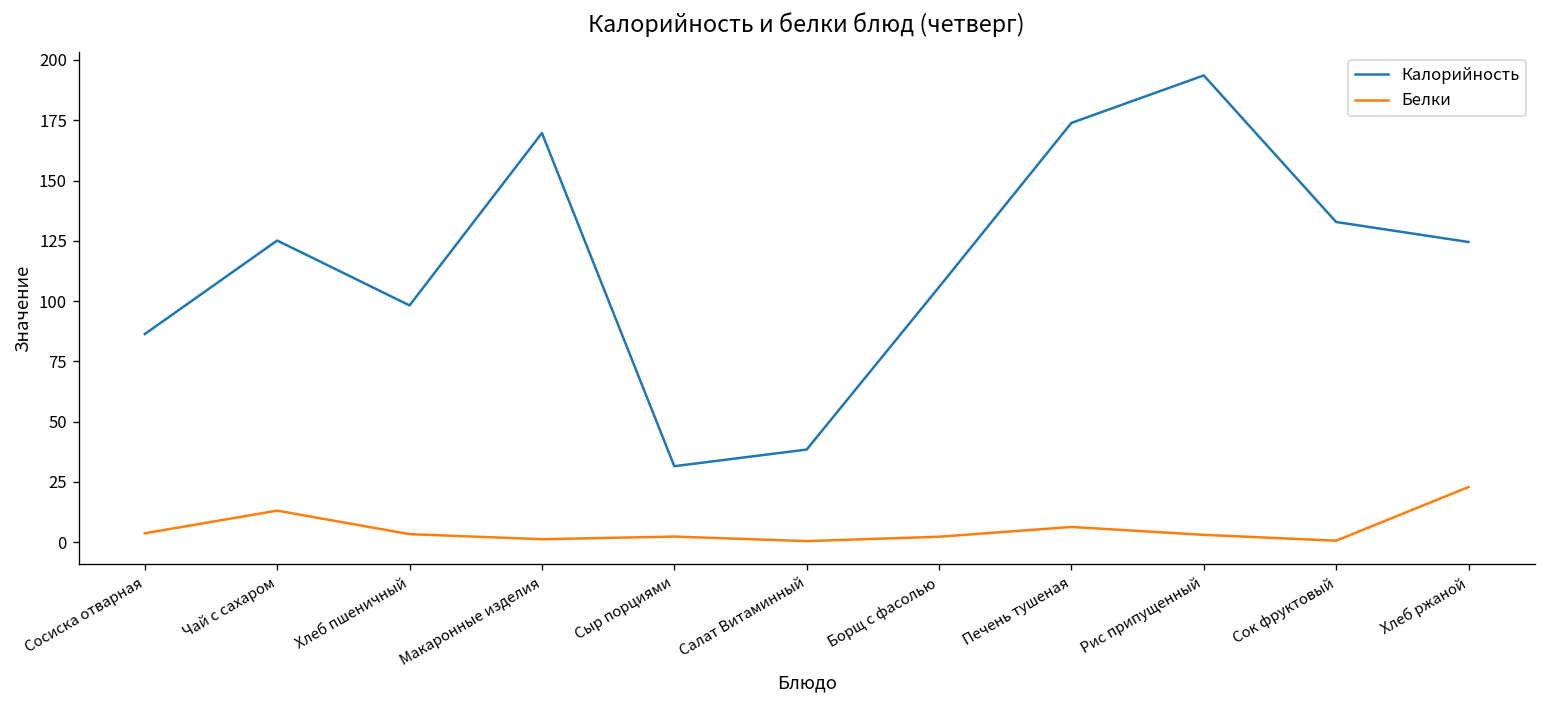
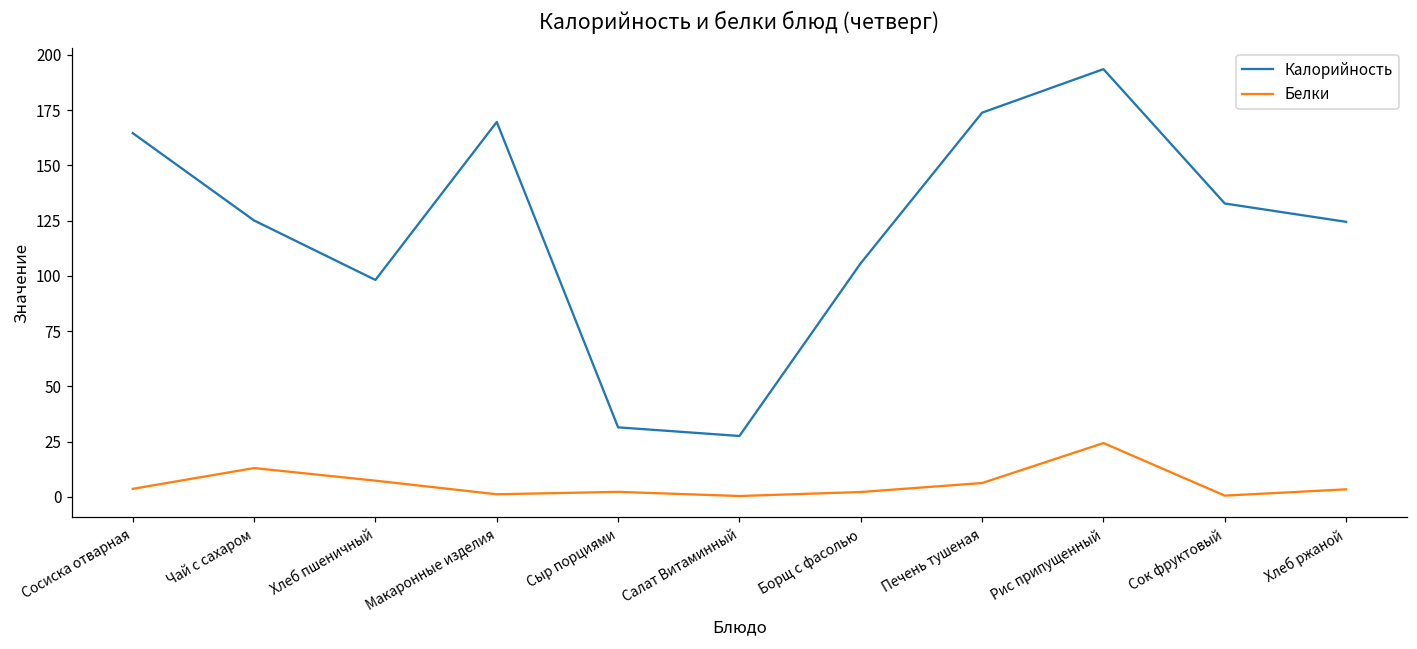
  {
    "Калорийность": {
-     "Сосиска отварная": 86,
+     "Сосиска отварная": 165,
      "Чай с сахаром": 125,
      "Хлеб пшеничный": 98,
      "Макаронные изделия": 170,
      "Сыр порциями": 32,
-     "Салат Витаминный": 38,
+     "Салат Витаминный": 28,
      "Борщ с фасолью": 106,
      "Печень тушеная": 174,
      "Рис припущенный": 194,
      "Сок фруктовый": 133,
      "Хлеб ржаной": 125
    },
    "Белки": {
      "Сосиска отварная": 4,
      "Чай с сахаром": 13,
-     "Хлеб пшеничный": 3,
+     "Хлеб пшеничный": 7,
      "Макаронные изделия": 1,
      "Сыр порциями": 2,
      "Салат Витаминный": 0,
      "Борщ с фасолью": 2,
      "Печень тушеная": 6,
-     "Рис припущенный": 3,
+     "Рис припущенный": 24,
      "Сок фруктовый": 1,
-     "Хлеб ржаной": 23
+     "Хлеб ржаной": 3
    }
  }
